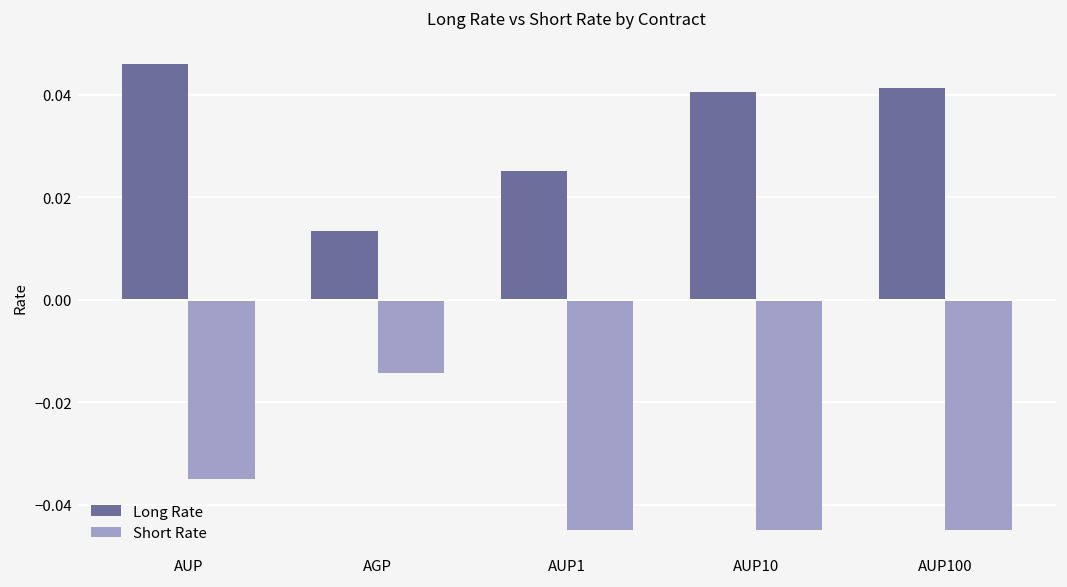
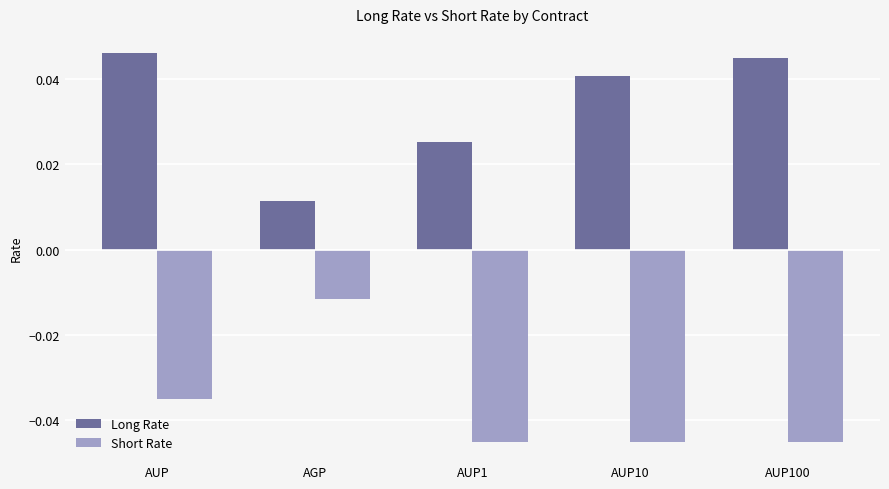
  {
    "Long Rate": {
      "AUP": 0.046,
-     "AGP": 0.014,
+     "AGP": 0.011,
      "AUP1": 0.025,
      "AUP10": 0.041,
-     "AUP100": 0.041
+     "AUP100": 0.045
    },
    "Short Rate": {
      "AUP": -0.035,
-     "AGP": -0.014,
+     "AGP": -0.012,
      "AUP1": -0.045,
      "AUP10": -0.045,
      "AUP100": -0.045
    }
  }
